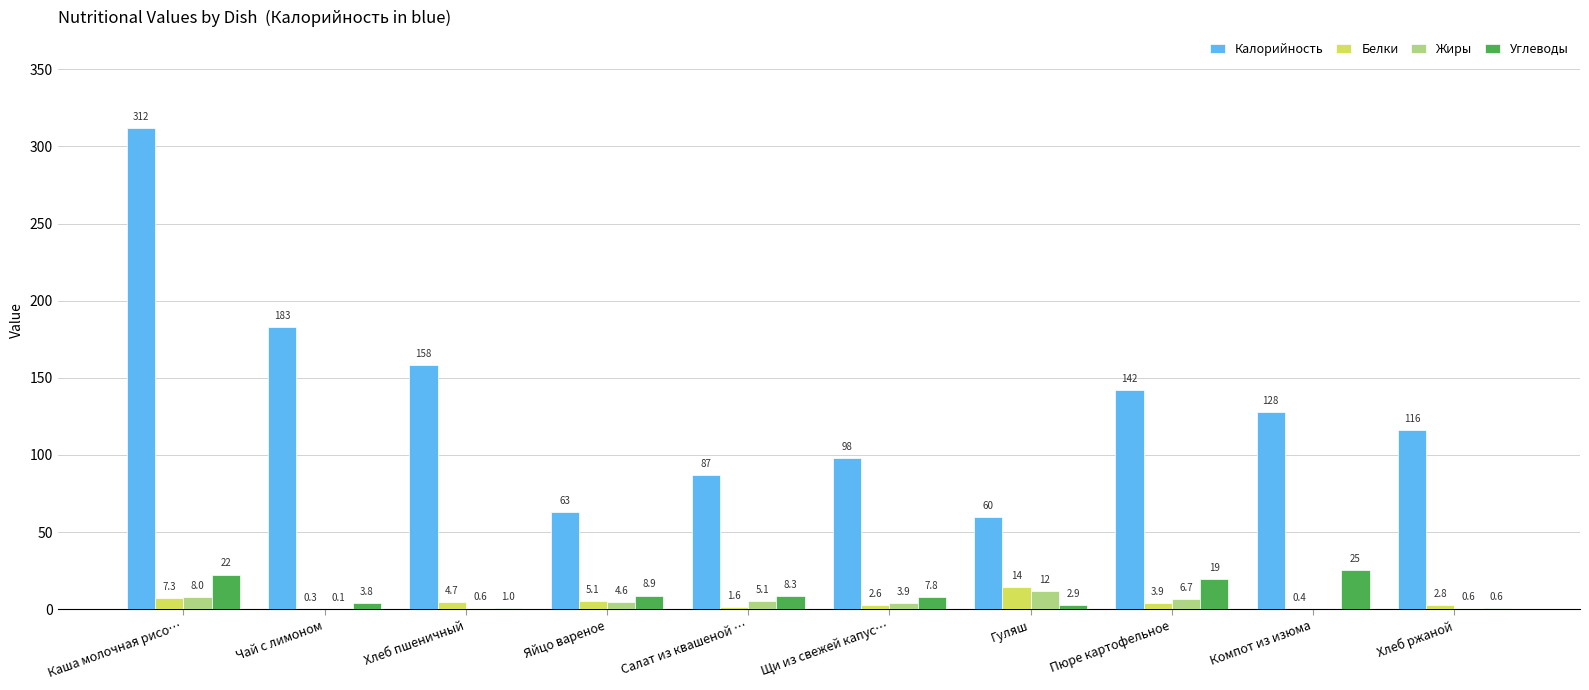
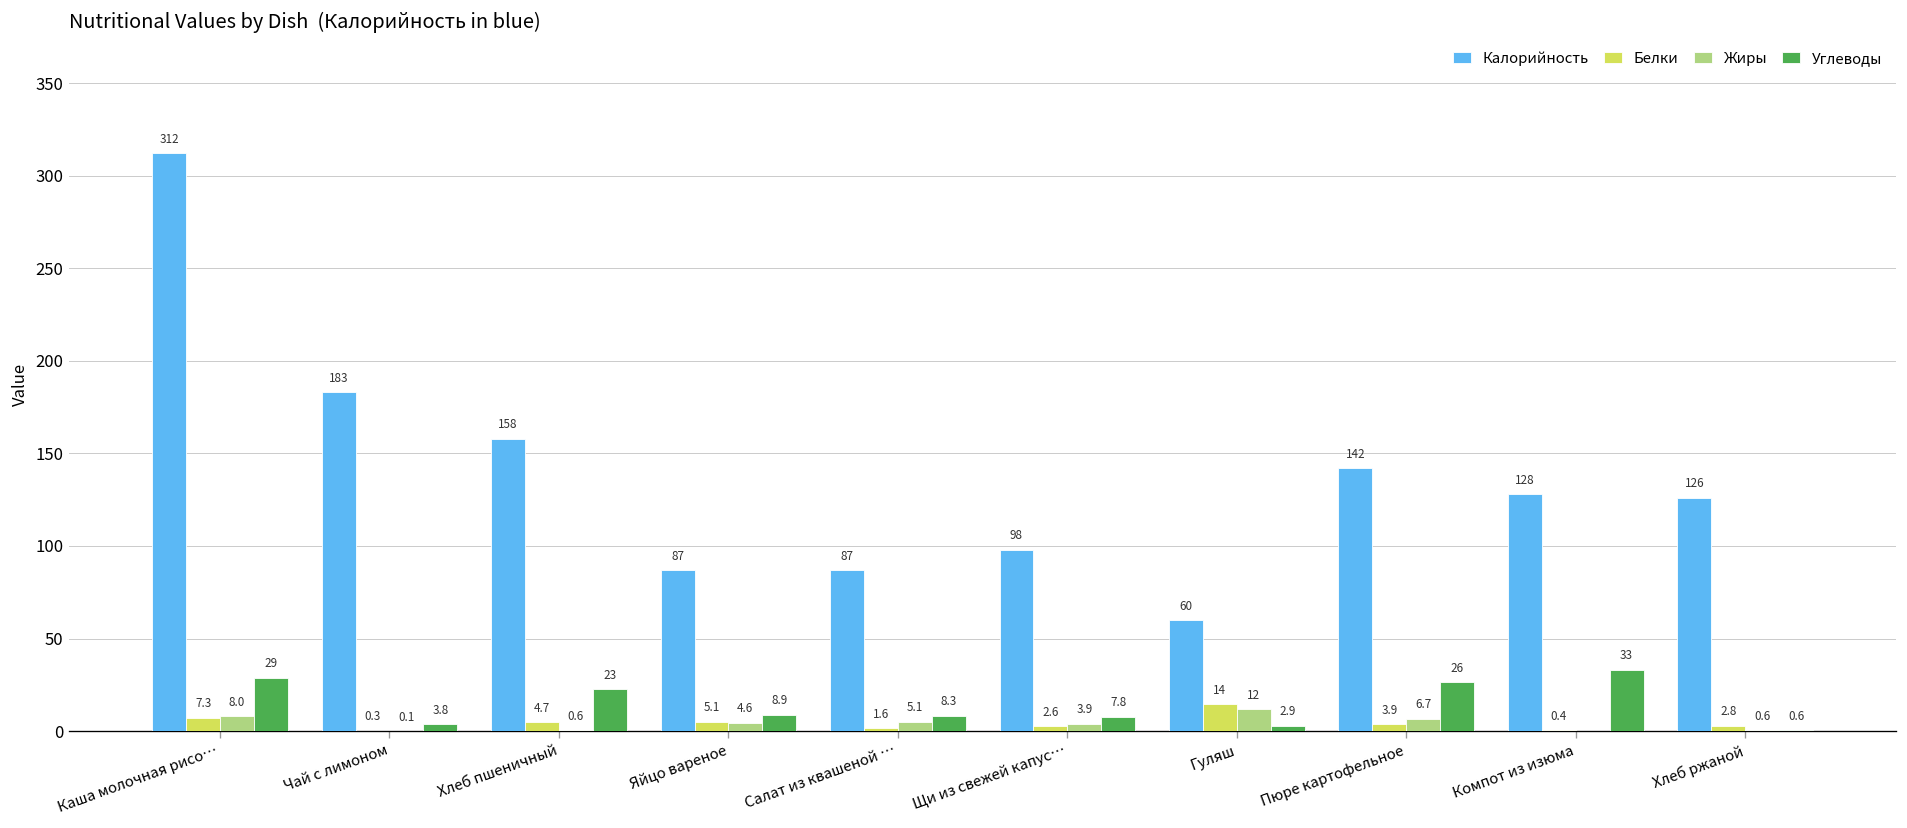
  {
    "Калорийность": {
      "Каша молочная рисо…": 312,
      "Чай с лимоном": 183,
      "Хлеб пшеничный": 158,
-     "Яйцо вареное": 63,
+     "Яйцо вареное": 87,
      "Салат из квашеной …": 87,
      "Щи из свежей капус…": 98,
      "Гуляш": 60,
      "Пюре картофельное": 142,
      "Компот из изюма": 128,
-     "Хлеб ржаной": 116
+     "Хлеб ржаной": 126
    },
    "Углеводы": {
-     "Каша молочная рисо…": 22,
+     "Каша молочная рисо…": 29,
      "Чай с лимоном": 3.8,
-     "Хлеб пшеничный": 1.0,
+     "Хлеб пшеничный": 23,
      "Яйцо вареное": 8.9,
      "Салат из квашеной …": 8.3,
      "Щи из свежей капус…": 7.8,
      "Гуляш": 2.9,
-     "Пюре картофельное": 19,
-     "Компот из изюма": 25,
+     "Пюре картофельное": 26,
+     "Компот из изюма": 33,
      "Хлеб ржаной": 0.6
    }
  }
